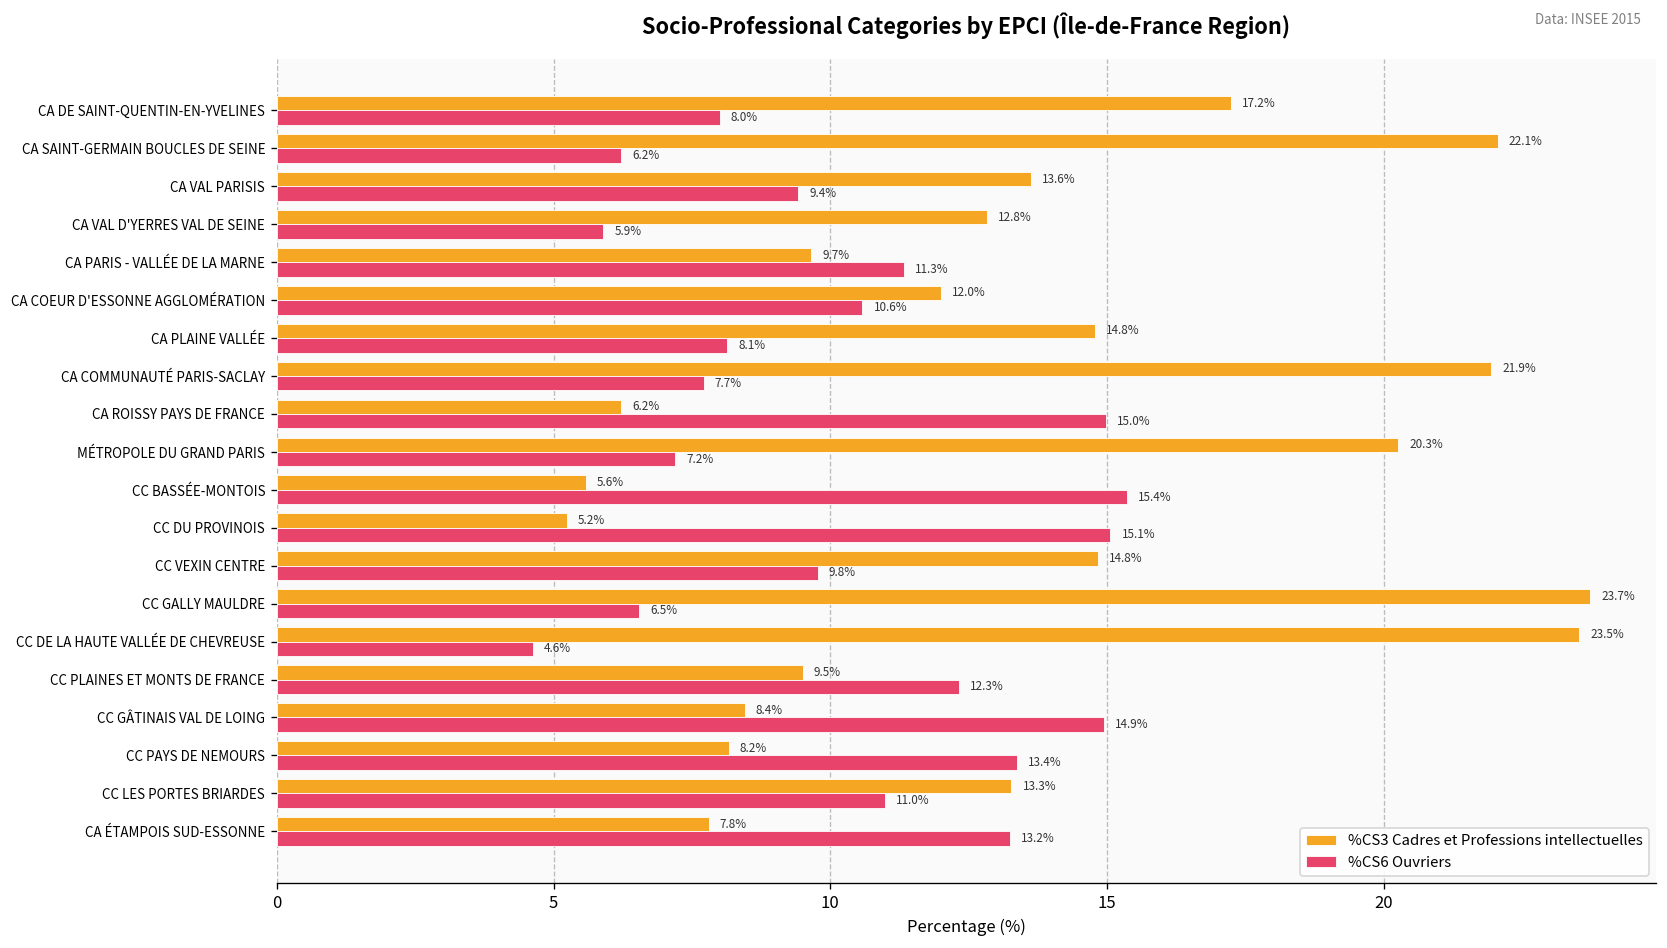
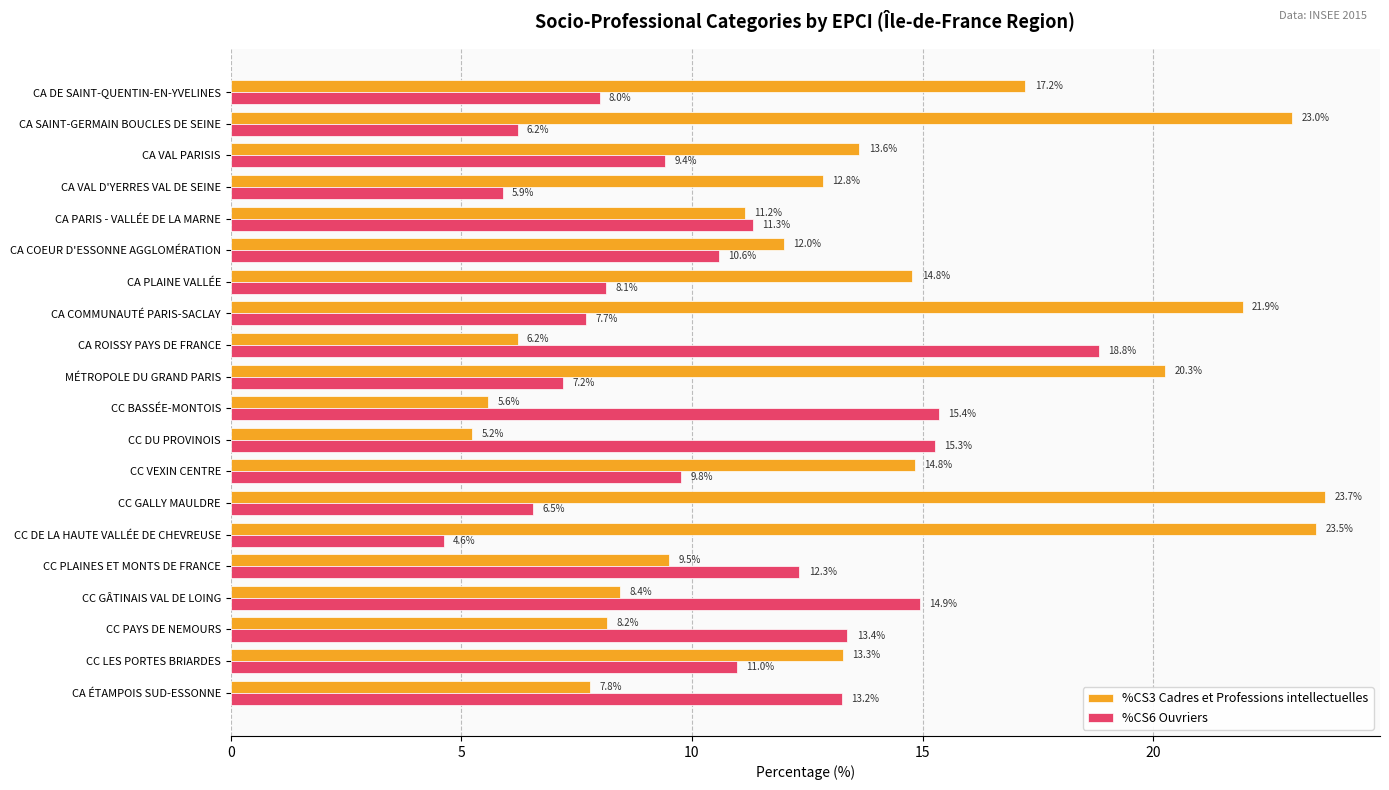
  {
    "%CS3 Cadres et Professions intellectuelles": {
      "CA DE SAINT-QUENTIN-EN-YVELINES": "17.2%",
-     "CA SAINT-GERMAIN BOUCLES DE SEINE": "22.1%",
+     "CA SAINT-GERMAIN BOUCLES DE SEINE": "23.0%",
      "CA VAL PARISIS": "13.6%",
      "CA VAL D'YERRES VAL DE SEINE": "12.8%",
-     "CA PARIS - VALLÉE DE LA MARNE": "9.7%",
+     "CA PARIS - VALLÉE DE LA MARNE": "11.2%",
      "CA COEUR D'ESSONNE AGGLOMÉRATION": "12.0%",
      "CA PLAINE VALLÉE": "14.8%",
      "CA COMMUNAUTÉ PARIS-SACLAY": "21.9%",
      "CA ROISSY PAYS DE FRANCE": "6.2%",
      "MÉTROPOLE DU GRAND PARIS": "20.3%",
      "CC BASSÉE-MONTOIS": "5.6%",
      "CC DU PROVINOIS": "5.2%",
      "CC VEXIN CENTRE": "14.8%",
      "CC GALLY MAULDRE": "23.7%",
      "CC DE LA HAUTE VALLÉE DE CHEVREUSE": "23.5%",
      "CC PLAINES ET MONTS DE FRANCE": "9.5%",
      "CC GÂTINAIS VAL DE LOING": "8.4%",
      "CC PAYS DE NEMOURS": "8.2%",
      "CC LES PORTES BRIARDES": "13.3%",
      "CA ÉTAMPOIS SUD-ESSONNE": "7.8%"
    },
    "%CS6 Ouvriers": {
      "CA DE SAINT-QUENTIN-EN-YVELINES": "8.0%",
      "CA SAINT-GERMAIN BOUCLES DE SEINE": "6.2%",
      "CA VAL PARISIS": "9.4%",
      "CA VAL D'YERRES VAL DE SEINE": "5.9%",
      "CA PARIS - VALLÉE DE LA MARNE": "11.3%",
      "CA COEUR D'ESSONNE AGGLOMÉRATION": "10.6%",
      "CA PLAINE VALLÉE": "8.1%",
      "CA COMMUNAUTÉ PARIS-SACLAY": "7.7%",
-     "CA ROISSY PAYS DE FRANCE": "15.0%",
+     "CA ROISSY PAYS DE FRANCE": "18.8%",
      "MÉTROPOLE DU GRAND PARIS": "7.2%",
      "CC BASSÉE-MONTOIS": "15.4%",
-     "CC DU PROVINOIS": "15.1%",
+     "CC DU PROVINOIS": "15.3%",
      "CC VEXIN CENTRE": "9.8%",
      "CC GALLY MAULDRE": "6.5%",
      "CC DE LA HAUTE VALLÉE DE CHEVREUSE": "4.6%",
      "CC PLAINES ET MONTS DE FRANCE": "12.3%",
      "CC GÂTINAIS VAL DE LOING": "14.9%",
      "CC PAYS DE NEMOURS": "13.4%",
      "CC LES PORTES BRIARDES": "11.0%",
      "CA ÉTAMPOIS SUD-ESSONNE": "13.2%"
    }
  }
